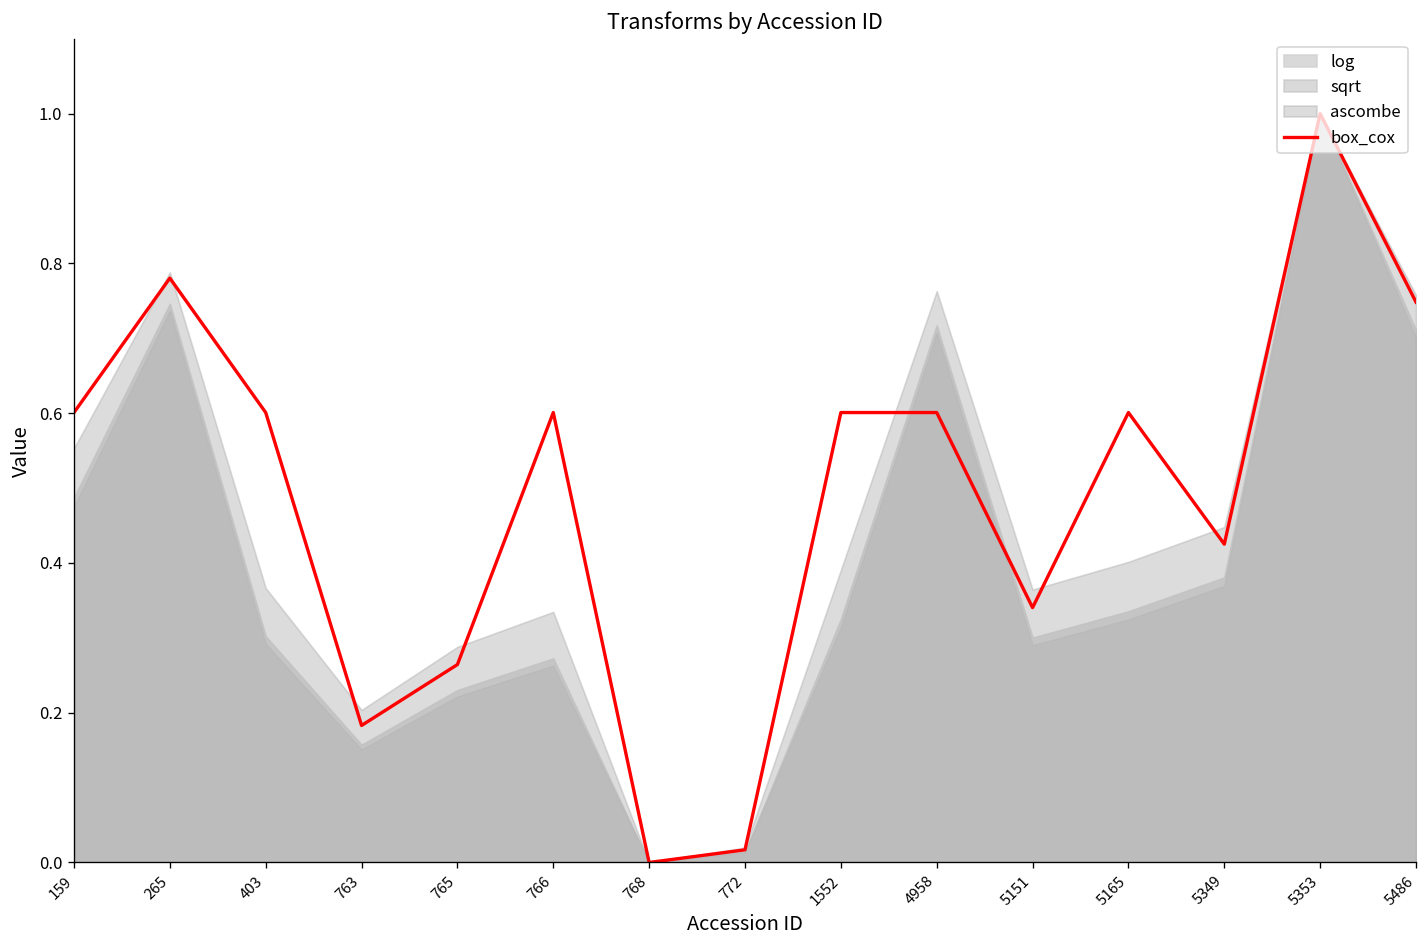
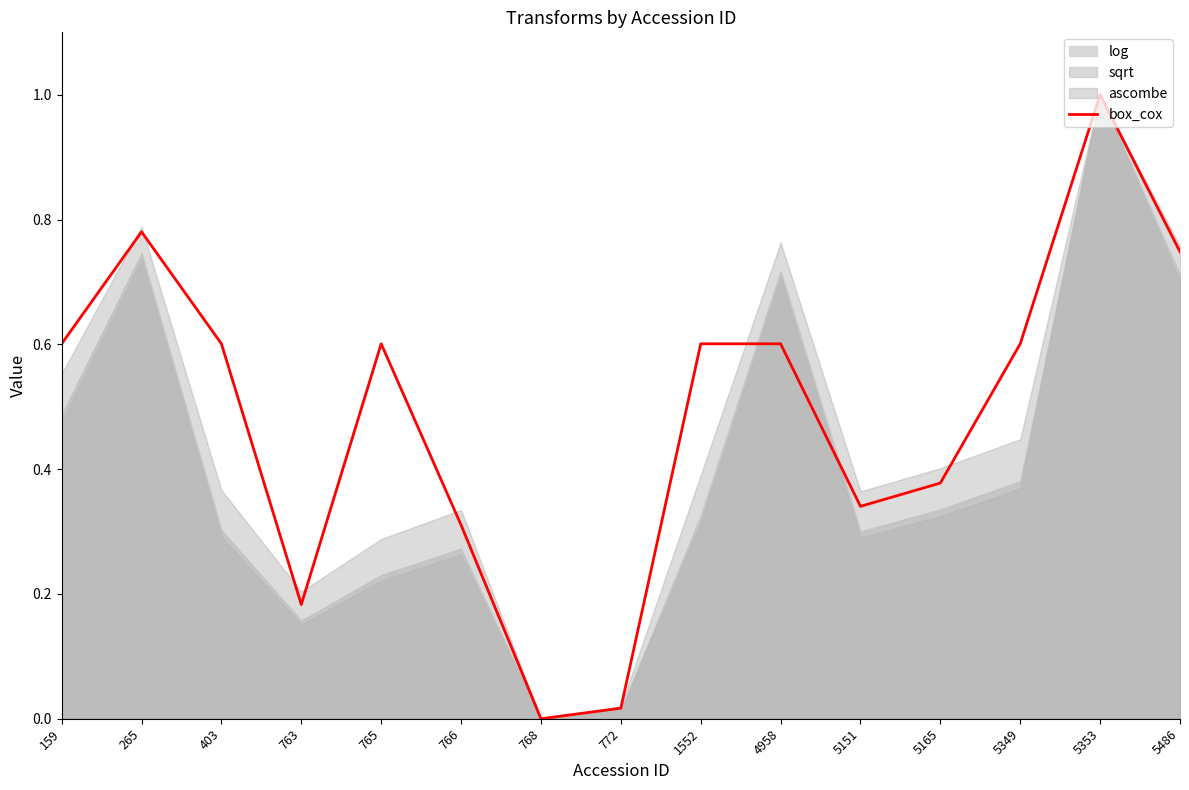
  {
    "box_cox": {
      "159": 0.60,
      "265": 0.78,
      "403": 0.60,
      "763": 0.18,
-     "765": 0.26,
-     "766": 0.60,
+     "765": 0.60,
+     "766": 0.31,
      "1552": 0.60,
      "4958": 0.60,
      "5151": 0.34,
-     "5165": 0.60,
-     "5349": 0.43,
+     "5165": 0.38,
+     "5349": 0.60,
      "5486": 0.75
    }
  }
